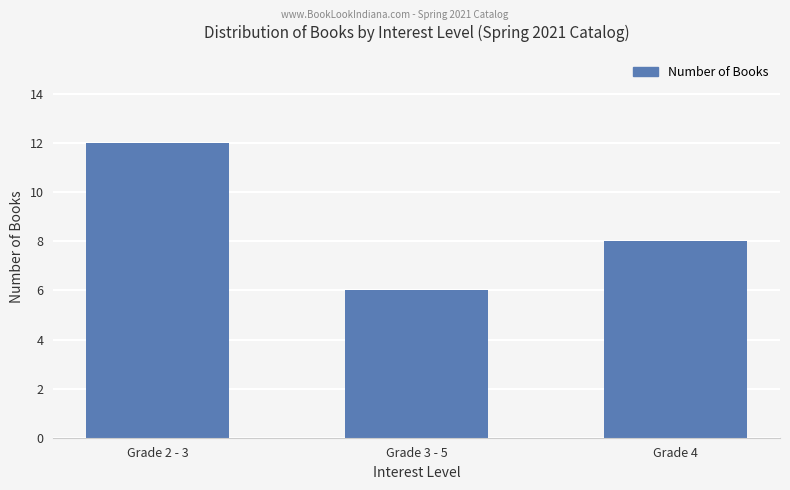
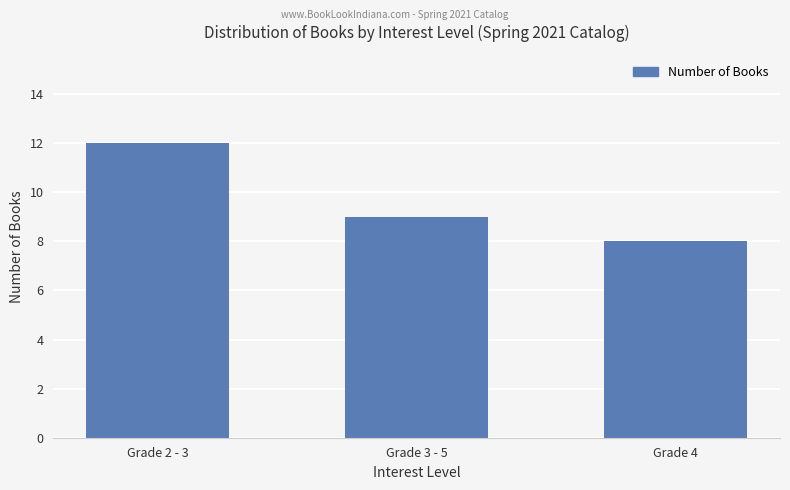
  {
    "Grade 2 - 3": 12,
-   "Grade 3 - 5": 6,
+   "Grade 3 - 5": 9,
    "Grade 4": 8
  }
